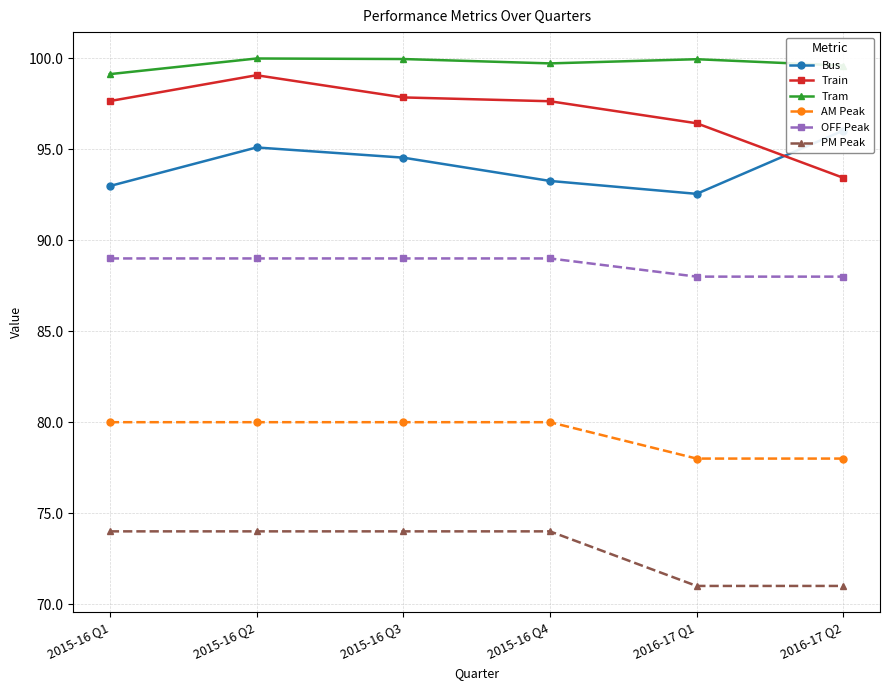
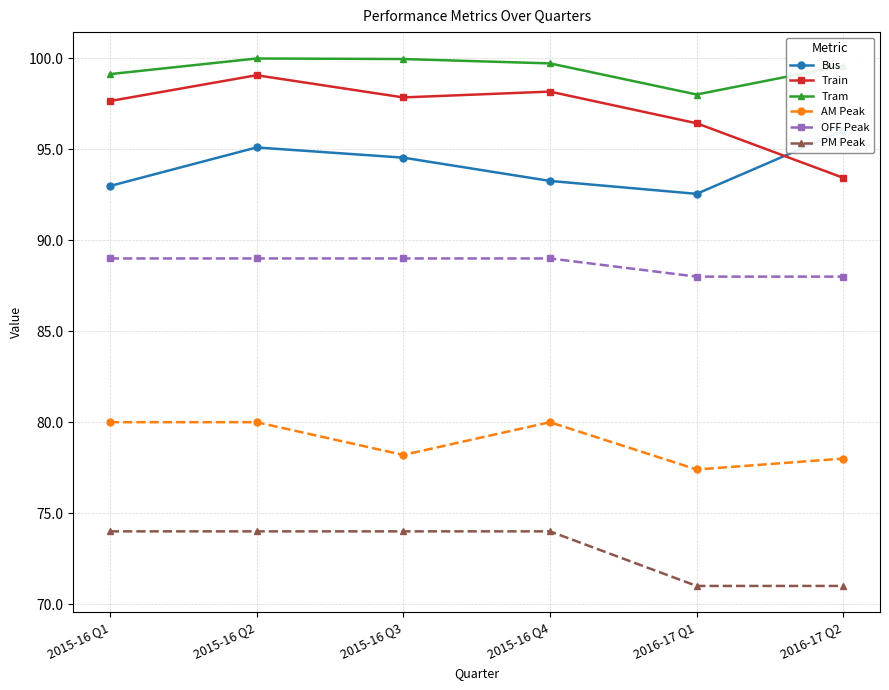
  {
    "Bus": {
      "2015-16 Q1": 93.0,
      "2015-16 Q2": 95.1,
      "2015-16 Q3": 94.5,
      "2015-16 Q4": 93.3,
      "2016-17 Q1": 92.6
    },
    "Train": {
      "2015-16 Q1": 97.7,
      "2015-16 Q2": 99.1,
      "2015-16 Q3": 97.9,
-     "2015-16 Q4": 97.6,
+     "2015-16 Q4": 98.2,
      "2016-17 Q1": 96.4,
      "2016-17 Q2": 93.4
    },
    "Tram": {
      "2015-16 Q1": 99.1,
      "2015-16 Q2": 100.0,
      "2015-16 Q3": 100.0,
      "2015-16 Q4": 99.7,
-     "2016-17 Q1": 100.0
+     "2016-17 Q1": 98.0
    },
    "AM Peak": {
      "2015-16 Q1": 80.0,
      "2015-16 Q2": 80.0,
-     "2015-16 Q3": 80.0,
+     "2015-16 Q3": 78.2,
      "2015-16 Q4": 80.0,
-     "2016-17 Q1": 78.0,
+     "2016-17 Q1": 77.4,
      "2016-17 Q2": 78.0
    },
    "OFF Peak": {
      "2015-16 Q1": 89.0,
      "2015-16 Q2": 89.0,
      "2015-16 Q3": 89.0,
      "2015-16 Q4": 89.0,
      "2016-17 Q1": 88.0,
      "2016-17 Q2": 88.0
    },
    "PM Peak": {
      "2015-16 Q1": 74.0,
      "2015-16 Q2": 74.0,
      "2015-16 Q3": 74.0,
      "2015-16 Q4": 74.0,
      "2016-17 Q1": 71.0,
      "2016-17 Q2": 71.0
    }
  }
